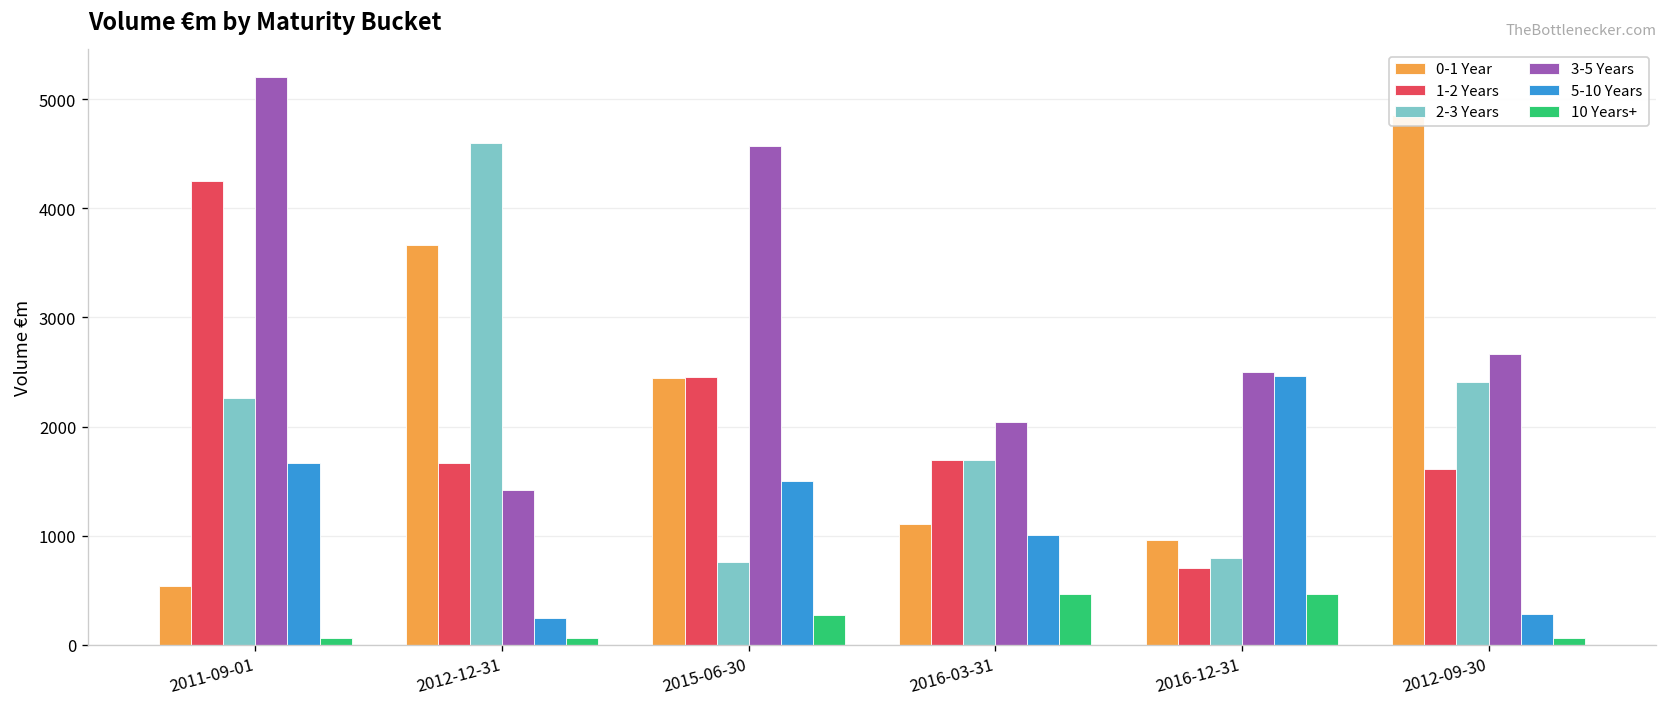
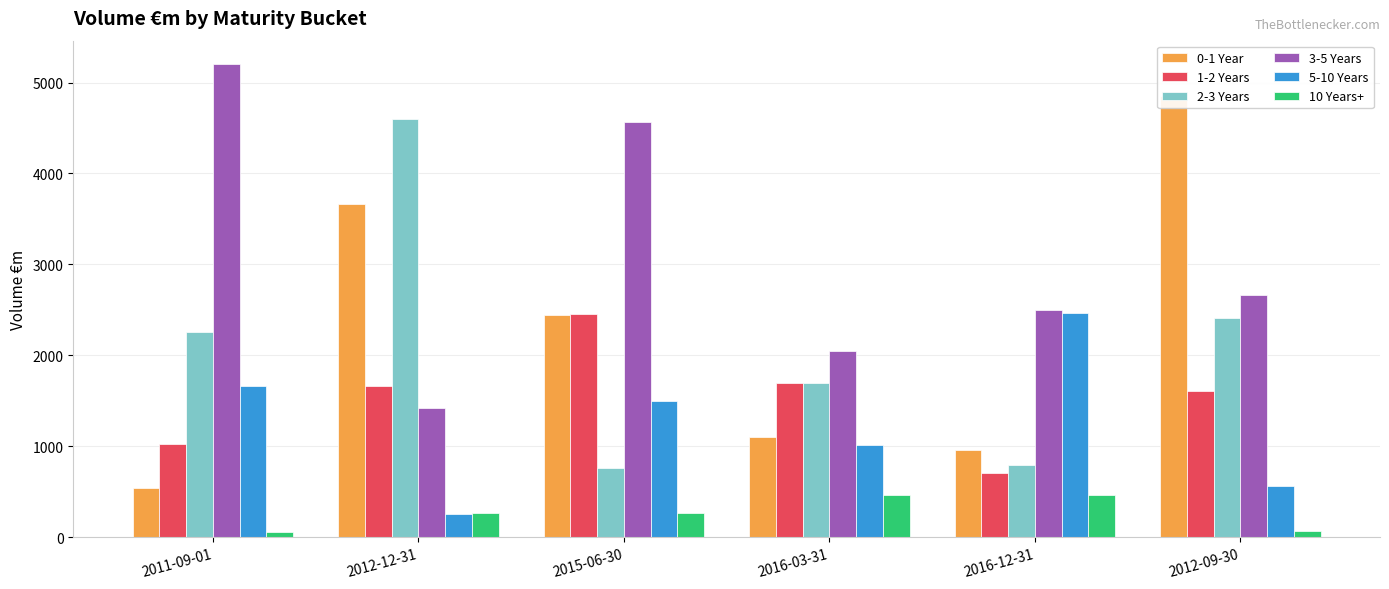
  {
    "0-1 Year": {
      "2011-09-01": 500,
      "2012-12-31": 3700,
      "2015-06-30": 2400,
      "2016-03-31": 1100,
      "2016-12-31": 1000
    },
    "1-2 Years": {
-     "2011-09-01": 4300,
+     "2011-09-01": 1000,
      "2012-12-31": 1700,
      "2015-06-30": 2500,
      "2016-03-31": 1700,
      "2016-12-31": 700,
      "2012-09-30": 1600
    },
    "2-3 Years": {
      "2011-09-01": 2300,
      "2012-12-31": 4600,
      "2015-06-30": 800,
      "2016-03-31": 1700,
      "2016-12-31": 800,
      "2012-09-30": 2400
    },
    "3-5 Years": {
      "2011-09-01": 5200,
      "2012-12-31": 1400,
      "2015-06-30": 4600,
      "2016-03-31": 2000,
      "2016-12-31": 2500,
      "2012-09-30": 2700
    },
    "5-10 Years": {
      "2011-09-01": 1700,
      "2012-12-31": 300,
      "2015-06-30": 1500,
      "2016-03-31": 1000,
      "2016-12-31": 2500,
-     "2012-09-30": 300
+     "2012-09-30": 600
    },
    "10 Years+": {
      "2011-09-01": 100,
-     "2012-12-31": 100,
+     "2012-12-31": 300,
      "2015-06-30": 300,
      "2016-03-31": 500,
      "2016-12-31": 500,
      "2012-09-30": 100
    }
  }
